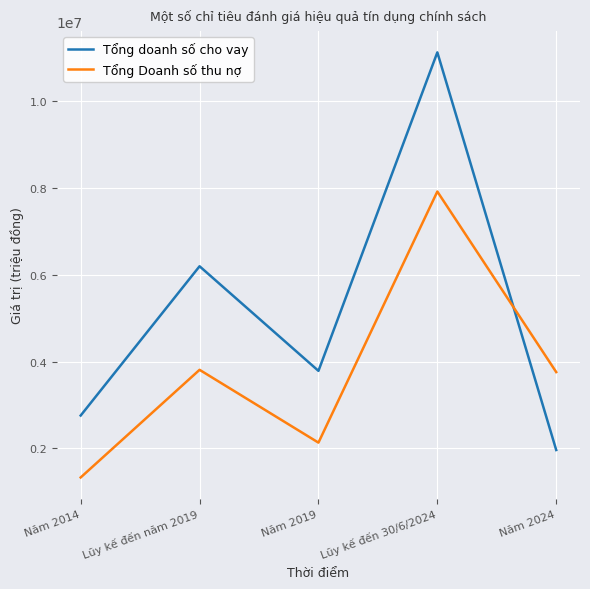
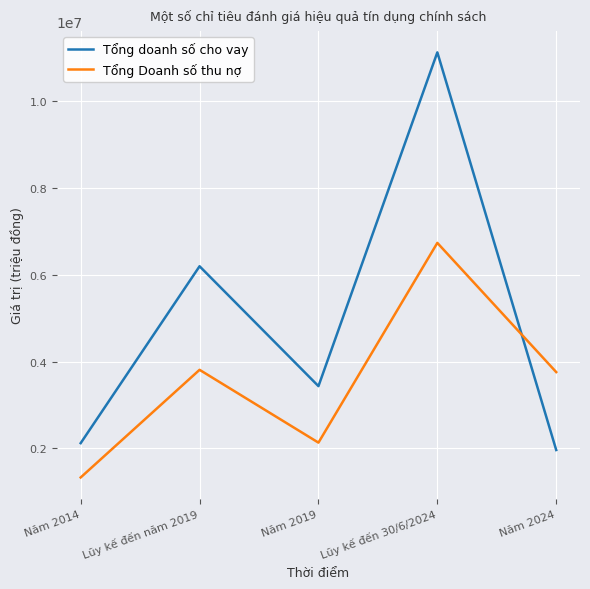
  {
    "Tổng doanh số cho vay": {
-     "Năm 2014": 2800000,
+     "Năm 2014": 2100000,
      "Lũy kế đến năm 2019": 6200000,
-     "Năm 2019": 3800000,
+     "Năm 2019": 3400000,
      "Lũy kế đến 30/6/2024": 11100000,
      "Năm 2024": 2000000
    },
    "Tổng Doanh số thu nợ": {
      "Năm 2014": 1300000,
      "Lũy kế đến năm 2019": 3800000,
      "Năm 2019": 2100000,
-     "Lũy kế đến 30/6/2024": 7900000,
+     "Lũy kế đến 30/6/2024": 6700000,
      "Năm 2024": 3800000
    }
  }
